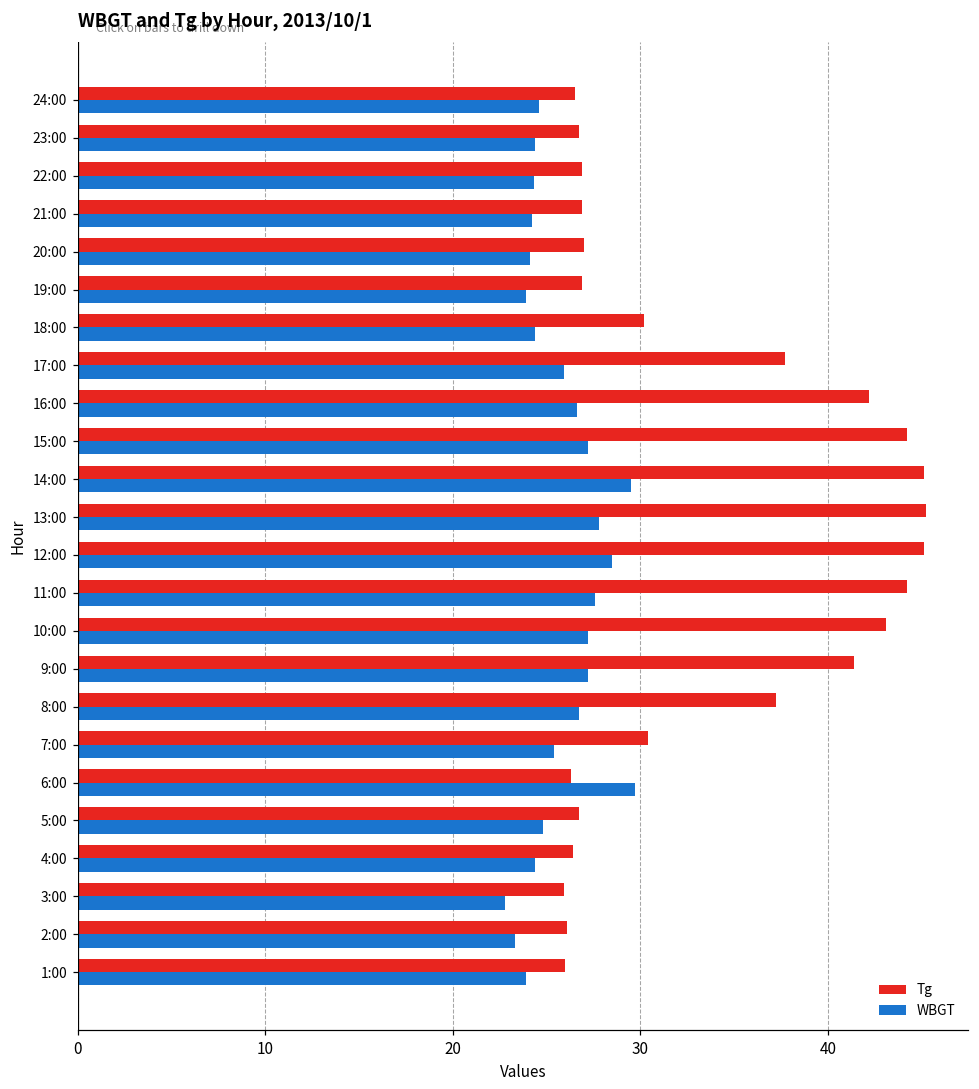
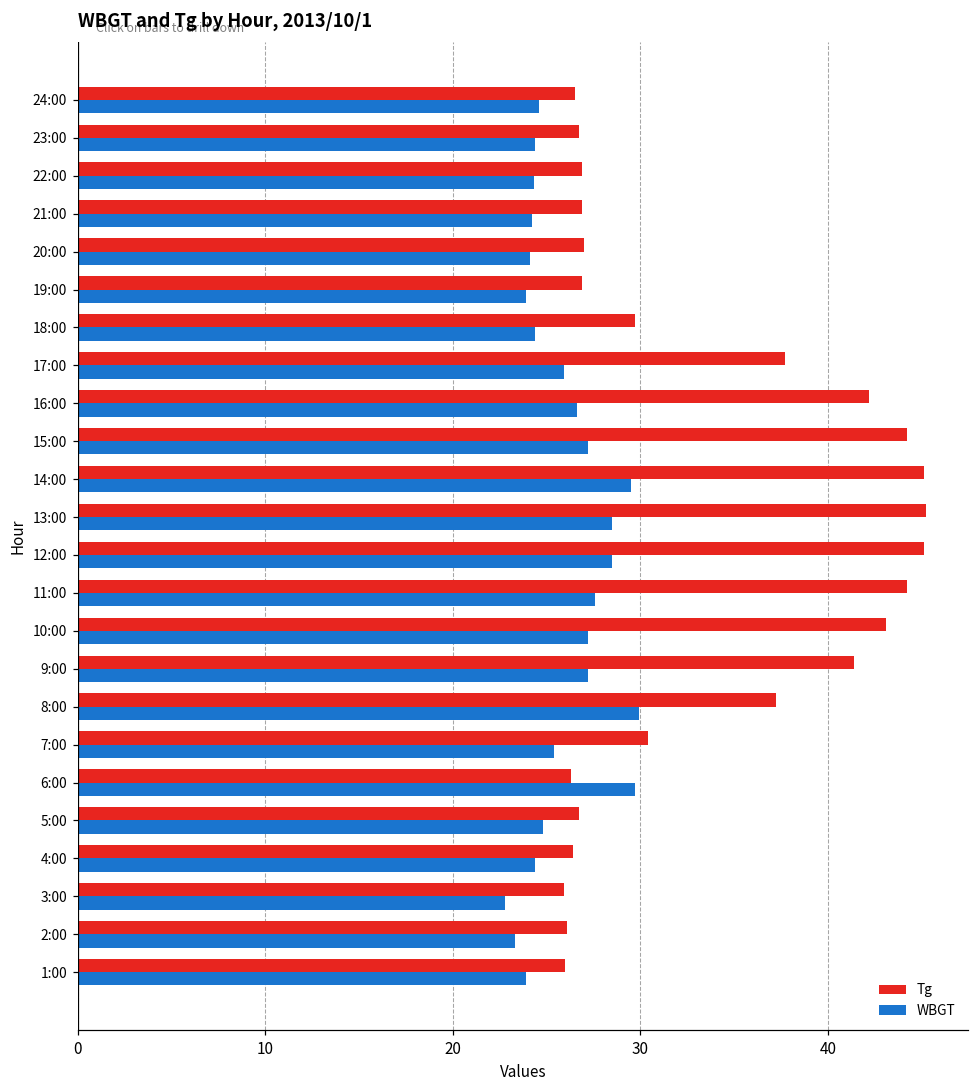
  {
    "Tg": {
      "24:00": 26.5,
      "23:00": 26.7,
      "22:00": 26.9,
      "21:00": 26.9,
      "20:00": 27.0,
      "19:00": 26.9,
-     "18:00": 30.2,
+     "18:00": 29.7,
      "17:00": 37.7,
      "16:00": 42.2,
      "15:00": 44.2,
      "14:00": 45.1,
      "13:00": 45.2,
      "12:00": 45.1,
      "11:00": 44.2,
      "10:00": 43.1,
      "9:00": 41.4,
      "8:00": 37.2,
      "7:00": 30.4,
      "6:00": 26.3,
      "5:00": 26.7,
      "4:00": 26.4,
      "3:00": 25.9,
      "2:00": 26.1,
      "1:00": 26.0
    },
    "WBGT": {
      "24:00": 24.6,
      "23:00": 24.4,
      "22:00": 24.3,
      "21:00": 24.2,
      "20:00": 24.1,
      "19:00": 23.9,
      "18:00": 24.4,
      "17:00": 25.9,
      "16:00": 26.6,
      "15:00": 27.2,
      "14:00": 29.5,
-     "13:00": 27.8,
+     "13:00": 28.5,
      "12:00": 28.5,
      "11:00": 27.6,
      "10:00": 27.2,
      "9:00": 27.2,
-     "8:00": 26.7,
+     "8:00": 29.9,
      "7:00": 25.4,
      "6:00": 29.7,
      "5:00": 24.8,
      "4:00": 24.4,
      "3:00": 22.8,
      "2:00": 23.3,
      "1:00": 23.9
    }
  }
